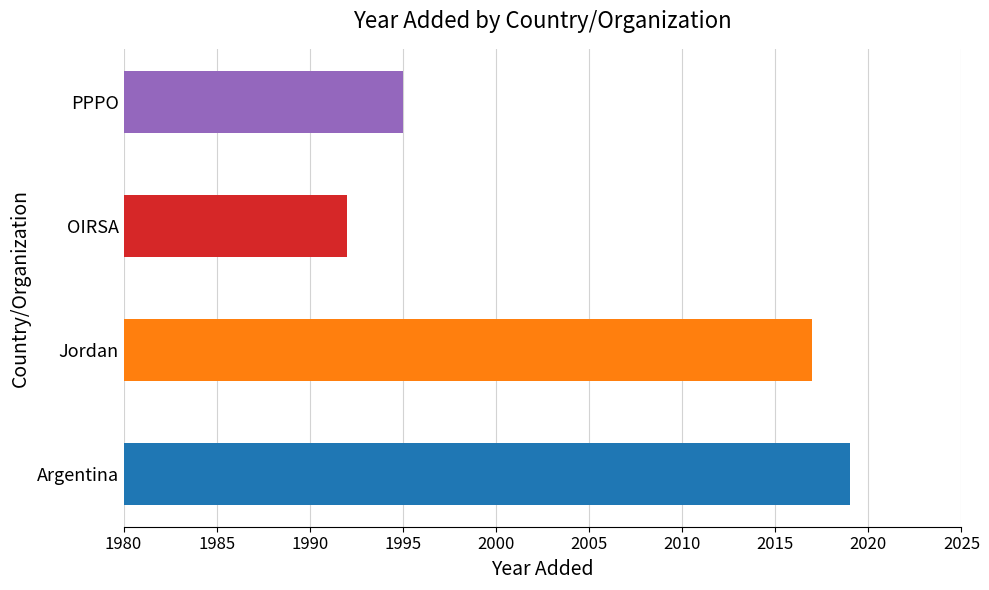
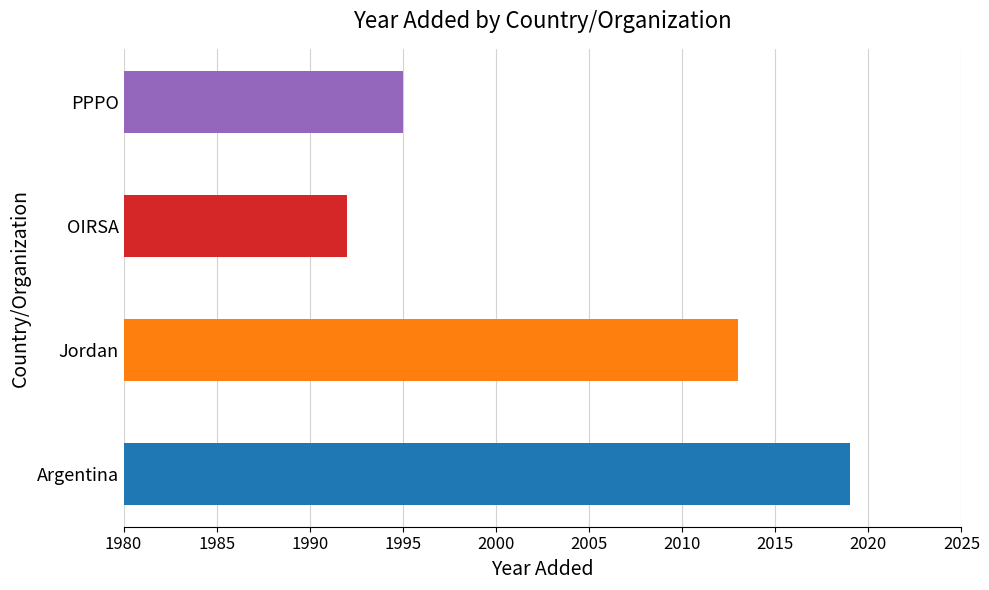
  {
    "PPPO": 1995,
    "OIRSA": 1992,
-   "Jordan": 2017,
+   "Jordan": 2013,
    "Argentina": 2019
  }
